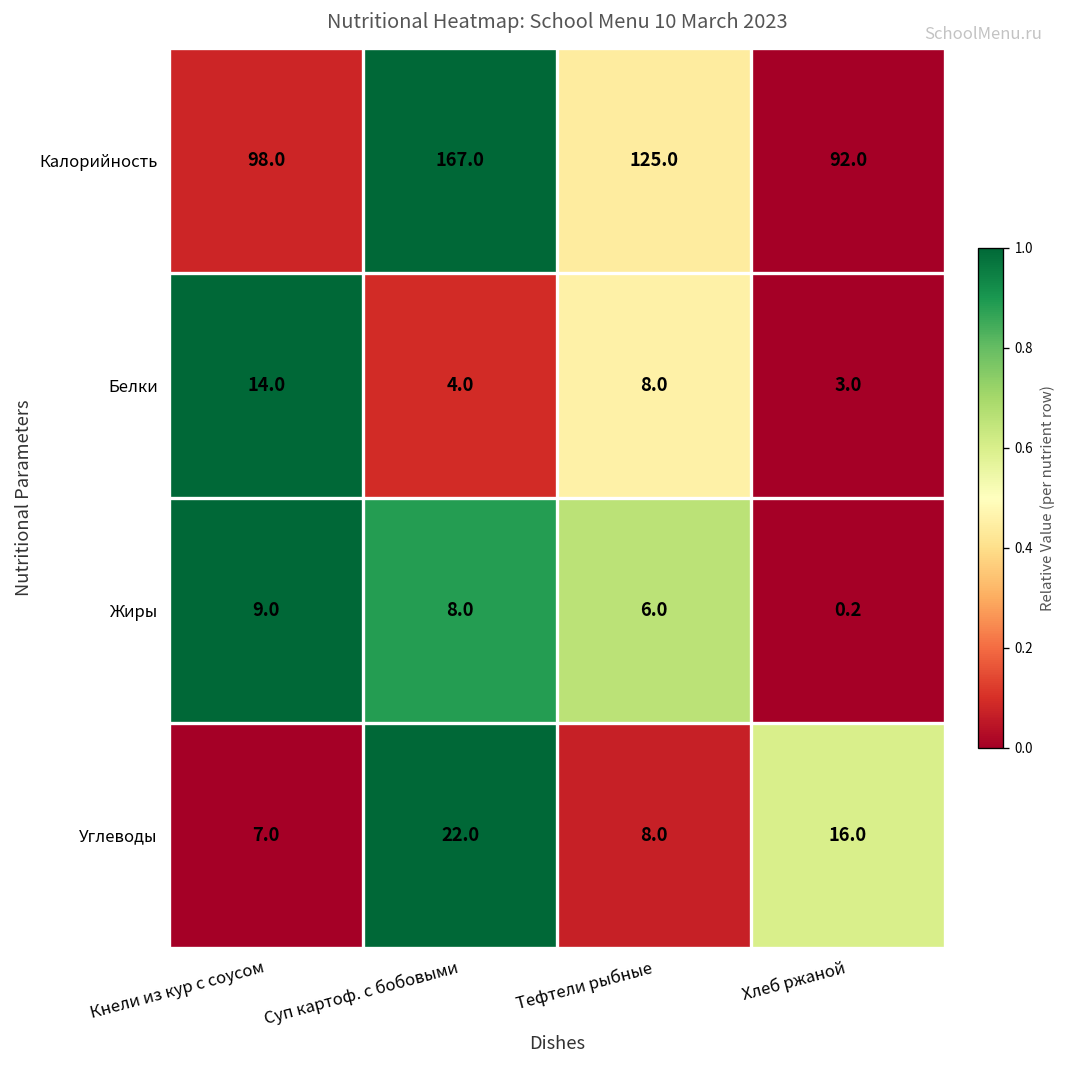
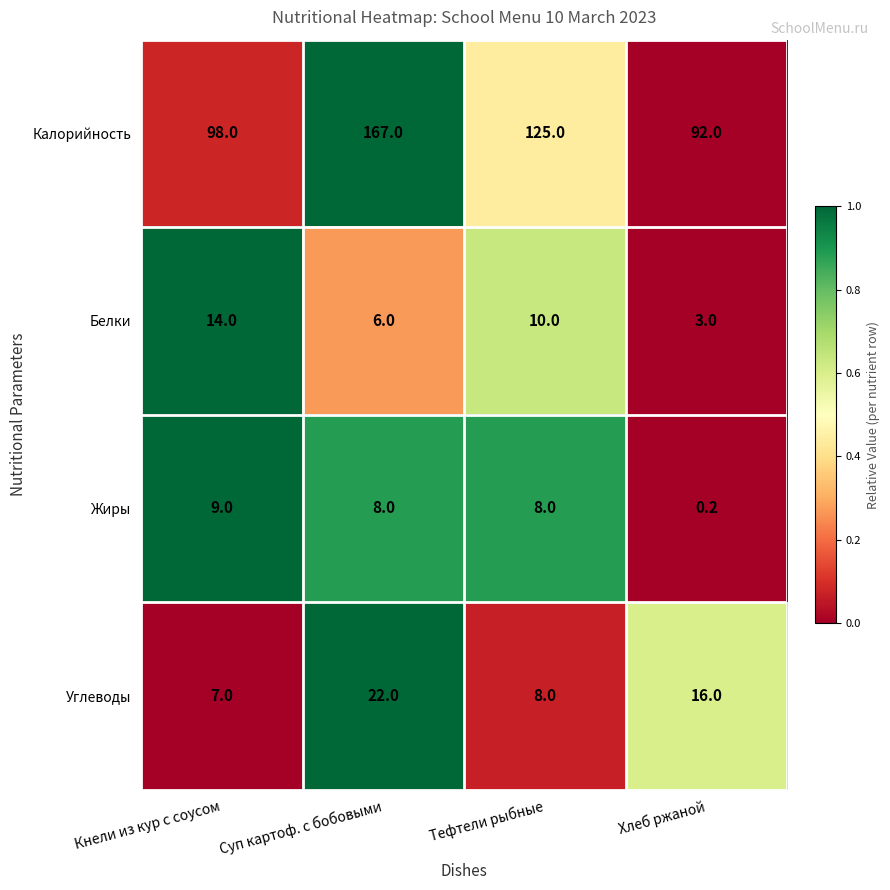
  {
    "Калорийность": {
      "Кнели из кур с соусом": 98.0,
      "Суп картоф. с бобовыми": 167.0,
      "Тефтели рыбные": 125.0,
      "Хлеб ржаной": 92.0
    },
    "Белки": {
      "Кнели из кур с соусом": 14.0,
-     "Суп картоф. с бобовыми": 4.0,
-     "Тефтели рыбные": 8.0,
+     "Суп картоф. с бобовыми": 6.0,
+     "Тефтели рыбные": 10.0,
      "Хлеб ржаной": 3.0
    },
    "Жиры": {
      "Кнели из кур с соусом": 9.0,
      "Суп картоф. с бобовыми": 8.0,
-     "Тефтели рыбные": 6.0,
+     "Тефтели рыбные": 8.0,
      "Хлеб ржаной": 0.2
    },
    "Углеводы": {
      "Кнели из кур с соусом": 7.0,
      "Суп картоф. с бобовыми": 22.0,
      "Тефтели рыбные": 8.0,
      "Хлеб ржаной": 16.0
    }
  }
